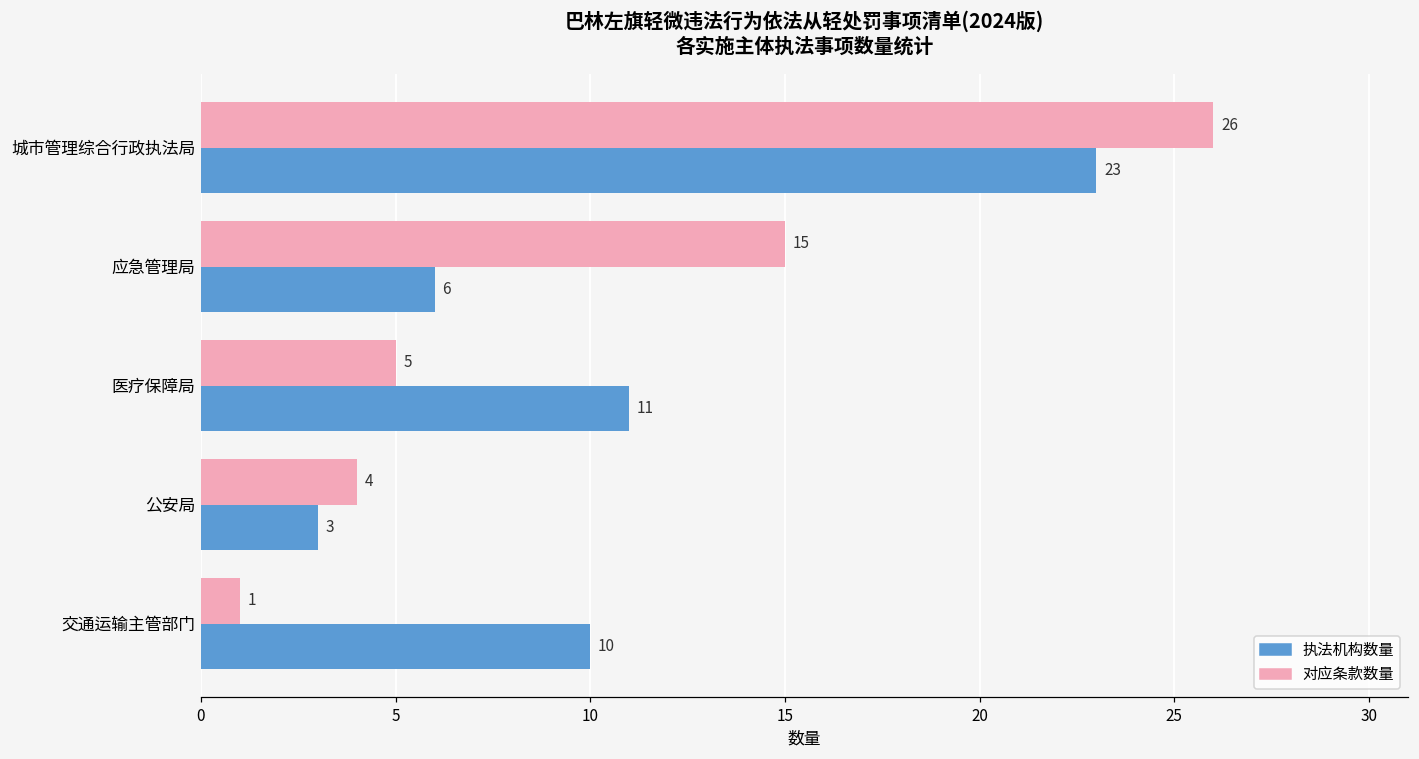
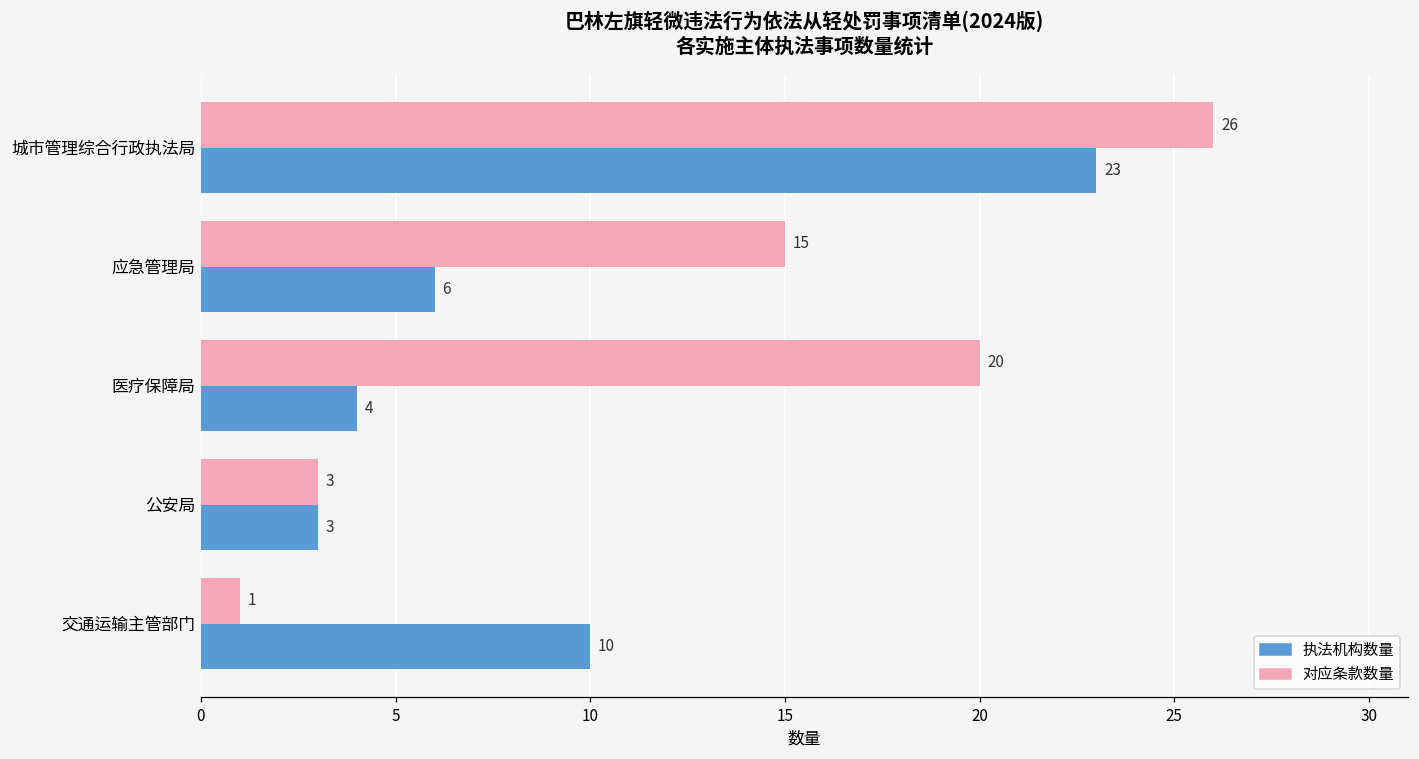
  {
    "执法机构数量": {
      "城市管理综合行政执法局": 23,
      "应急管理局": 6,
-     "医疗保障局": 11,
+     "医疗保障局": 4,
      "公安局": 3,
      "交通运输主管部门": 10
    },
    "对应条款数量": {
      "城市管理综合行政执法局": 26,
      "应急管理局": 15,
-     "医疗保障局": 5,
-     "公安局": 4,
+     "医疗保障局": 20,
+     "公安局": 3,
      "交通运输主管部门": 1
    }
  }
